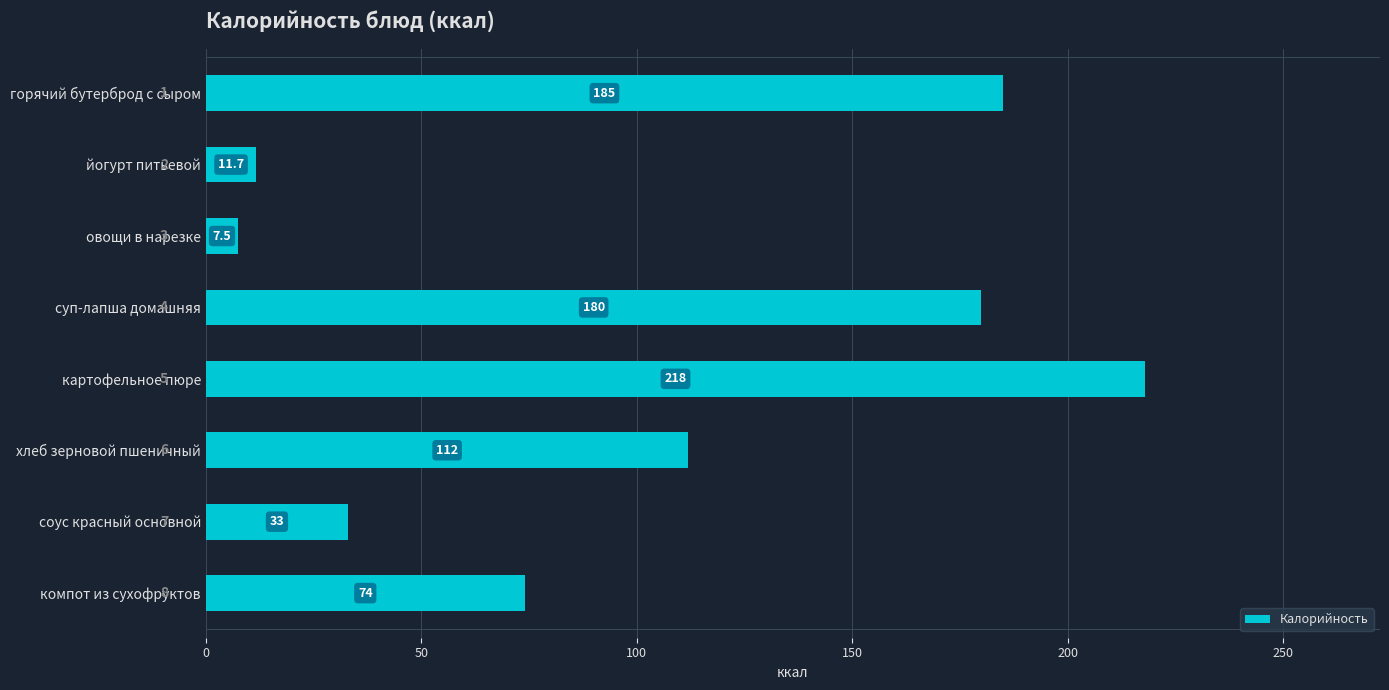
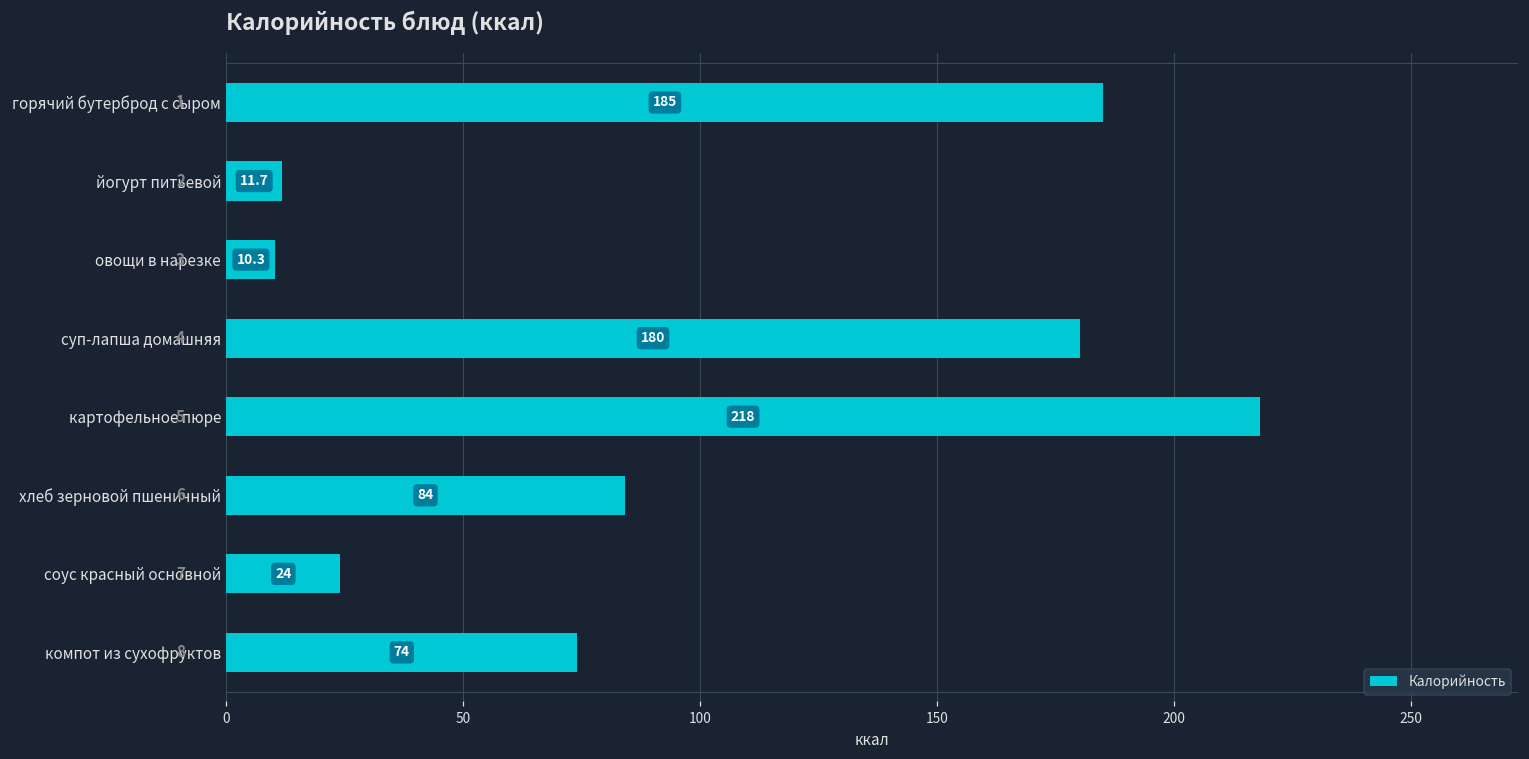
  {
-   "овощи в нарезке": 7.5,
-   "хлеб зерновой пшеничный": 112,
-   "соус красный основной": 33
+   "овощи в нарезке": 10.3,
+   "хлеб зерновой пшеничный": 84,
+   "соус красный основной": 24
  }
